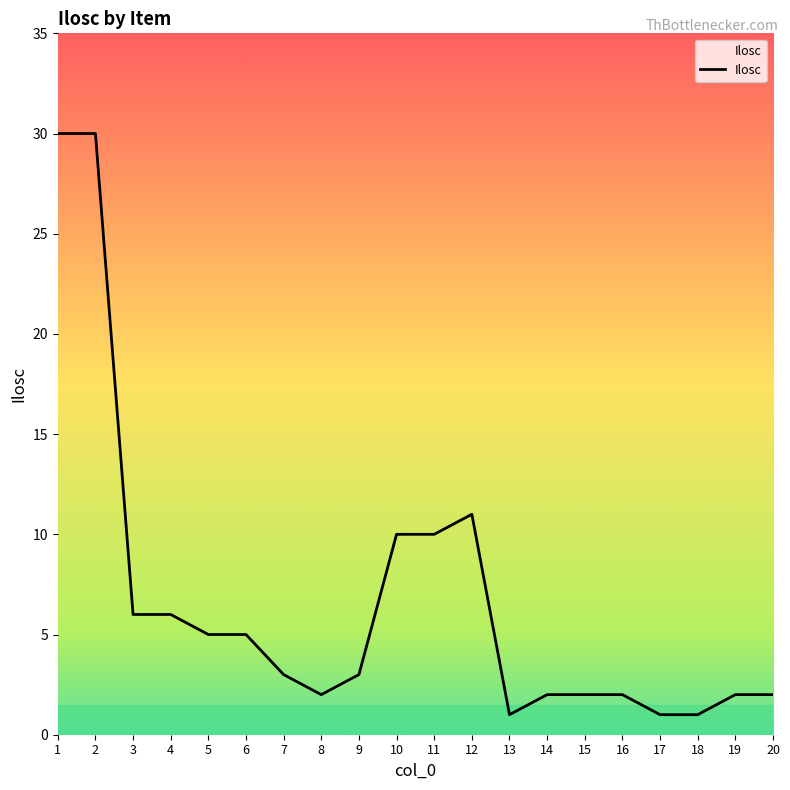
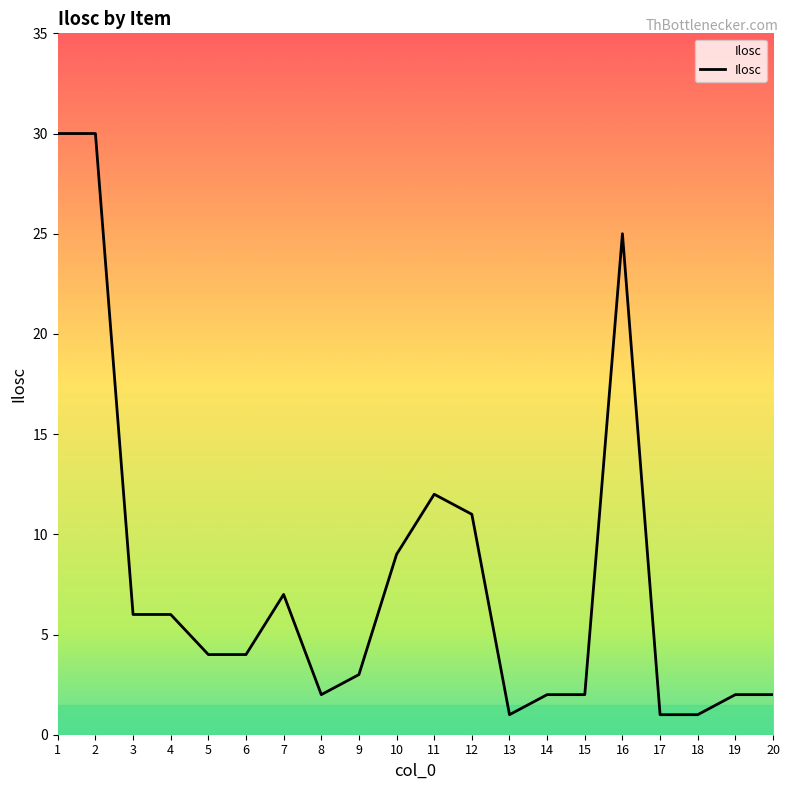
  {
    "1": 30,
    "2": 30,
    "3": 6,
    "4": 6,
-   "5": 5,
-   "6": 5,
-   "7": 3,
+   "5": 4,
+   "6": 4,
+   "7": 7,
    "8": 2,
    "9": 3,
-   "10": 10,
-   "11": 10,
+   "10": 9,
+   "11": 12,
    "12": 11,
    "14": 2,
    "15": 2,
-   "16": 2,
+   "16": 25,
    "19": 2,
    "20": 2
  }
